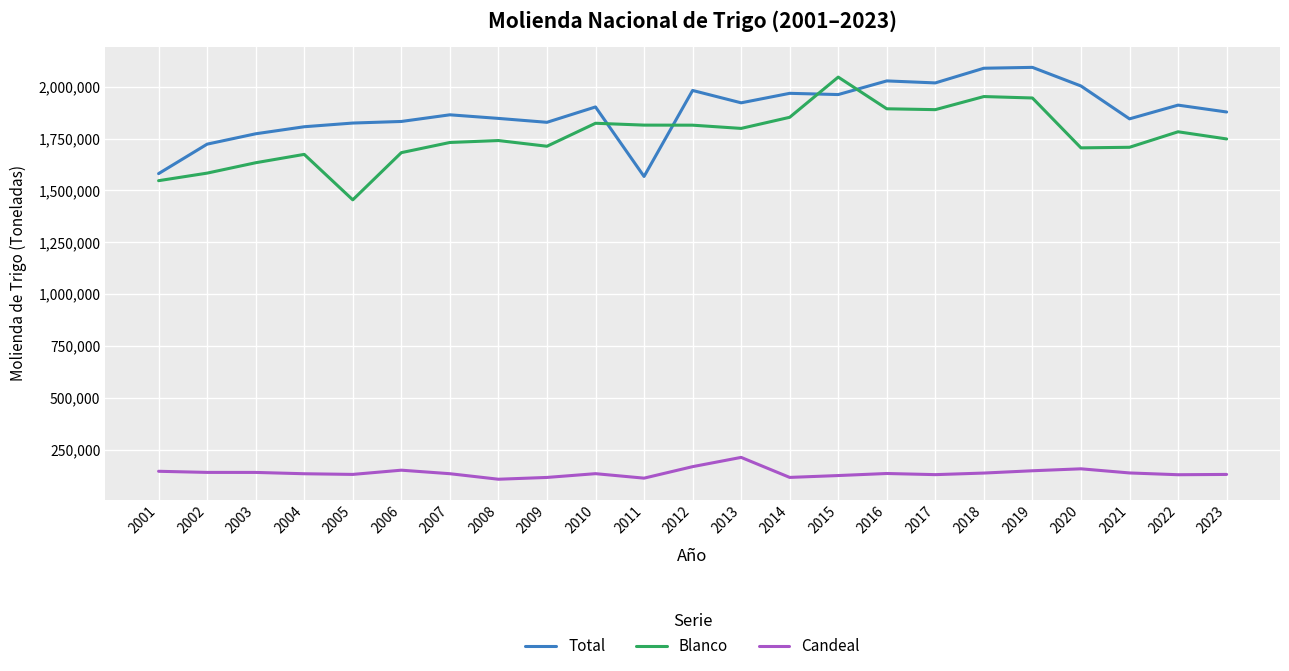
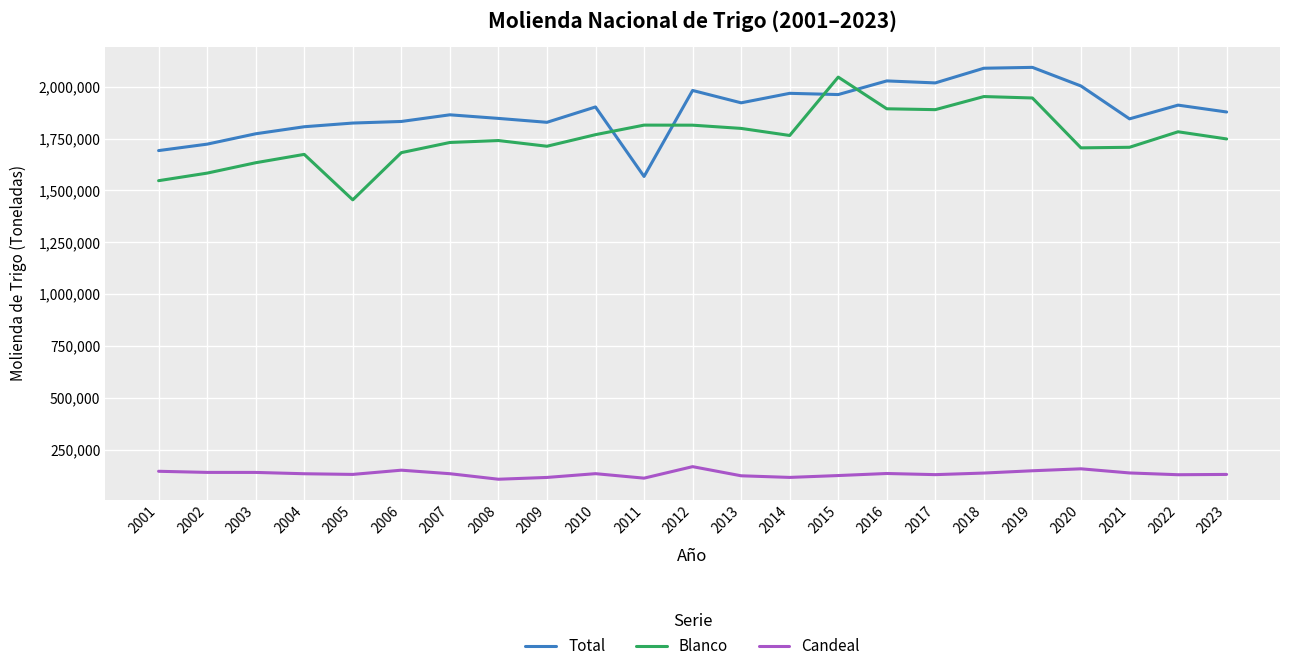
  {
    "Total": {
-     "2001": "1,580,000",
+     "2001": "1,690,000",
      "2002": "1,720,000",
      "2003": "1,770,000",
      "2004": "1,810,000",
      "2005": "1,820,000",
      "2006": "1,830,000",
      "2007": "1,860,000",
      "2008": "1,850,000",
      "2009": "1,830,000",
      "2010": "1,900,000",
      "2011": "1,570,000",
      "2012": "1,980,000",
      "2013": "1,920,000",
      "2014": "1,970,000",
      "2015": "1,960,000",
      "2016": "2,030,000",
      "2017": "2,020,000",
      "2018": "2,090,000",
      "2019": "2,090,000",
      "2020": "2,000,000",
      "2021": "1,850,000",
      "2022": "1,910,000",
      "2023": "1,880,000"
    },
    "Blanco": {
      "2001": "1,550,000",
      "2002": "1,580,000",
      "2003": "1,630,000",
      "2004": "1,670,000",
      "2005": "1,450,000",
      "2006": "1,680,000",
      "2007": "1,730,000",
      "2008": "1,740,000",
      "2009": "1,710,000",
-     "2010": "1,820,000",
+     "2010": "1,770,000",
      "2011": "1,810,000",
      "2012": "1,810,000",
      "2013": "1,800,000",
-     "2014": "1,850,000",
+     "2014": "1,760,000",
      "2015": "2,050,000",
      "2016": "1,890,000",
      "2017": "1,890,000",
      "2018": "1,950,000",
      "2019": "1,950,000",
      "2020": "1,710,000",
      "2021": "1,710,000",
      "2022": "1,780,000",
      "2023": "1,750,000"
    },
    "Candeal": {
      "2001": "150,000",
      "2002": "140,000",
      "2003": "140,000",
      "2004": "130,000",
      "2005": "130,000",
      "2006": "150,000",
      "2007": "130,000",
      "2008": "110,000",
      "2009": "120,000",
      "2010": "130,000",
      "2011": "110,000",
      "2012": "170,000",
-     "2013": "210,000",
+     "2013": "120,000",
      "2014": "120,000",
      "2015": "120,000",
      "2016": "130,000",
      "2017": "130,000",
      "2018": "140,000",
      "2019": "150,000",
      "2020": "160,000",
      "2021": "140,000",
      "2022": "130,000",
      "2023": "130,000"
    }
  }
